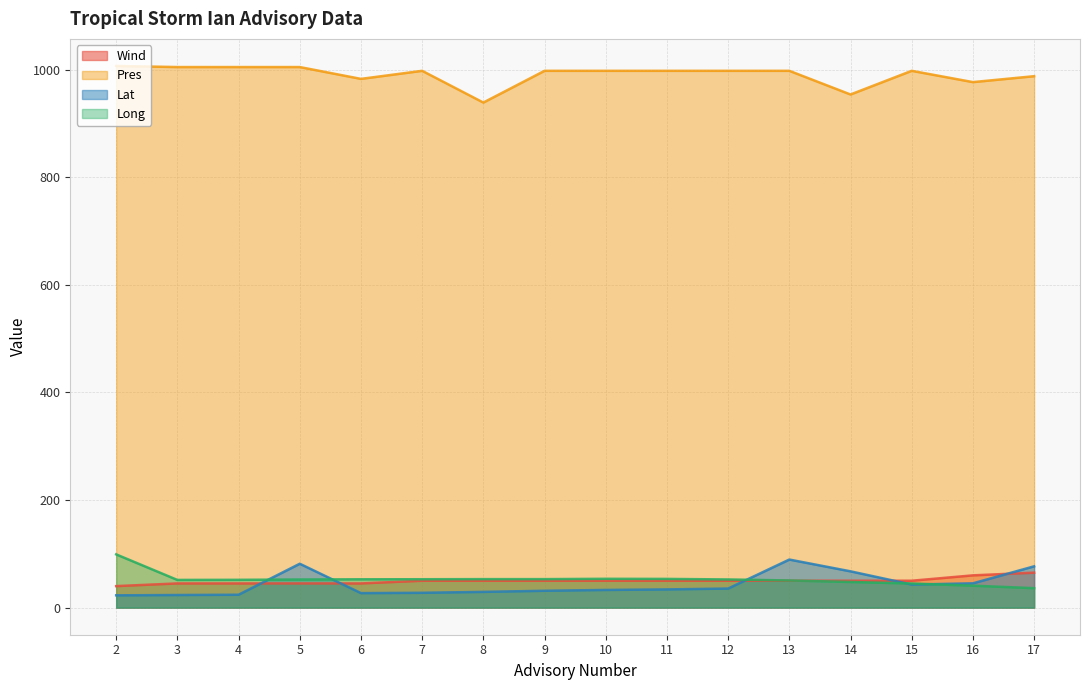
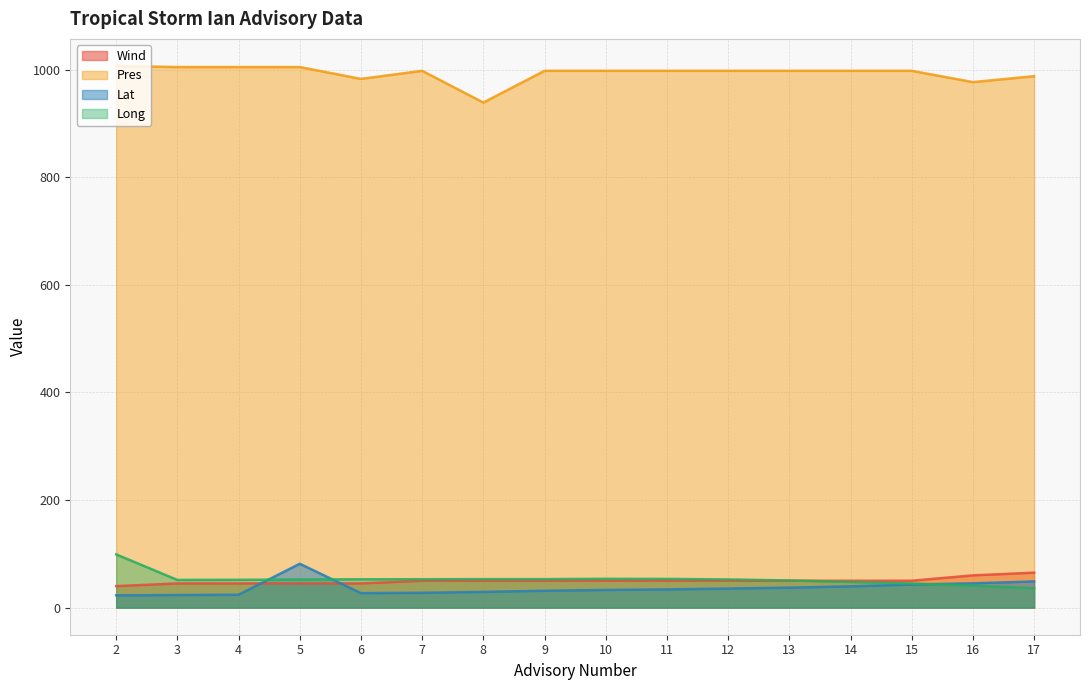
  {
    "Wind": {
      "2": 40,
      "3": 50,
      "4": 50,
      "5": 50,
      "6": 50,
      "15": 50,
      "16": 60,
      "17": 70
    },
    "Pres": {
      "3": 1010,
      "4": 1010,
      "5": 1010,
      "6": 980,
      "7": 1000,
      "8": 940,
      "9": 1000,
      "10": 1000,
      "11": 1000,
      "12": 1000,
      "13": 1000,
-     "14": 950,
+     "14": 1000,
      "15": 1000,
      "16": 980,
      "17": 990
    },
    "Lat": {
      "2": 20,
      "3": 20,
      "4": 20,
      "5": 80,
      "6": 30,
      "7": 30,
      "8": 30,
      "9": 30,
      "10": 30,
      "11": 30,
      "12": 40,
-     "13": 90,
-     "14": 70,
-     "17": 80
+     "13": 40,
+     "14": 40,
+     "17": 50
    },
    "Long": {
      "2": 100,
      "3": 50,
      "4": 50,
      "5": 50,
      "6": 50,
      "17": 40
    }
  }
